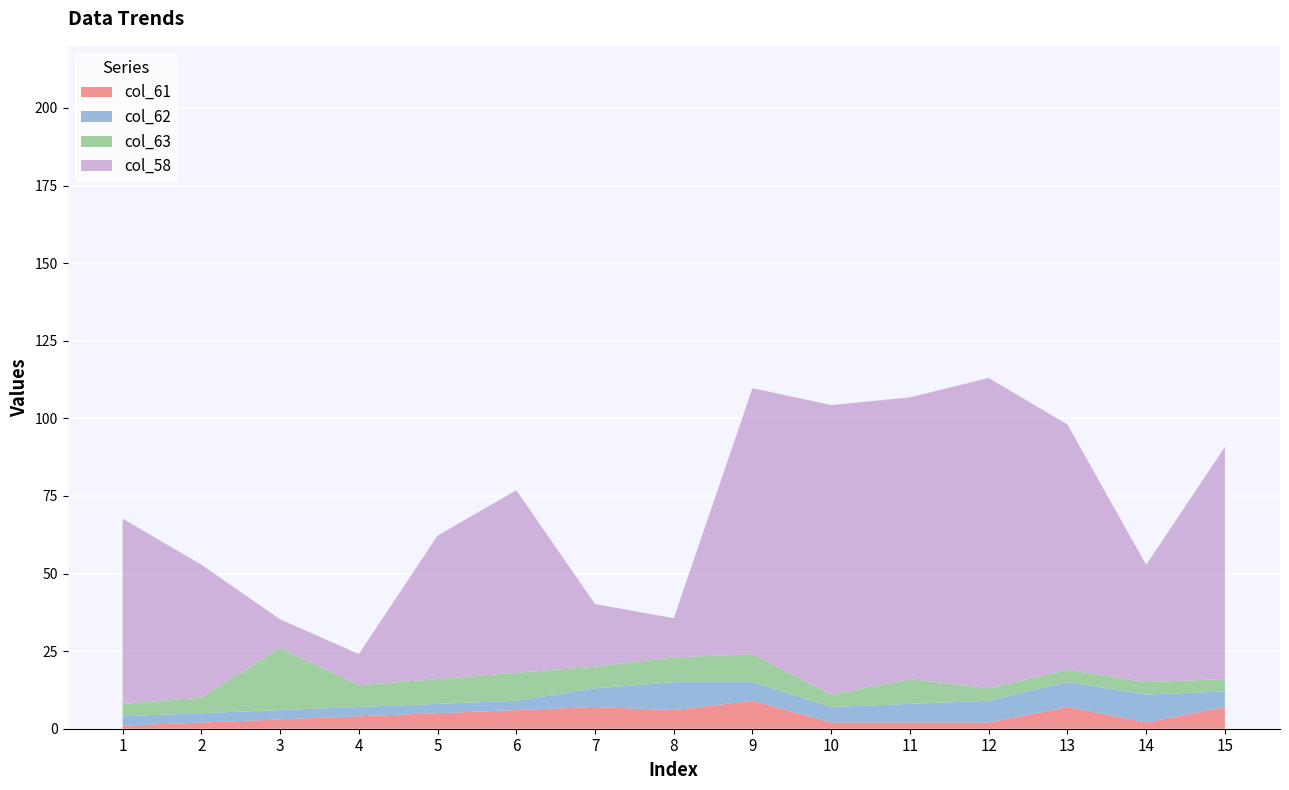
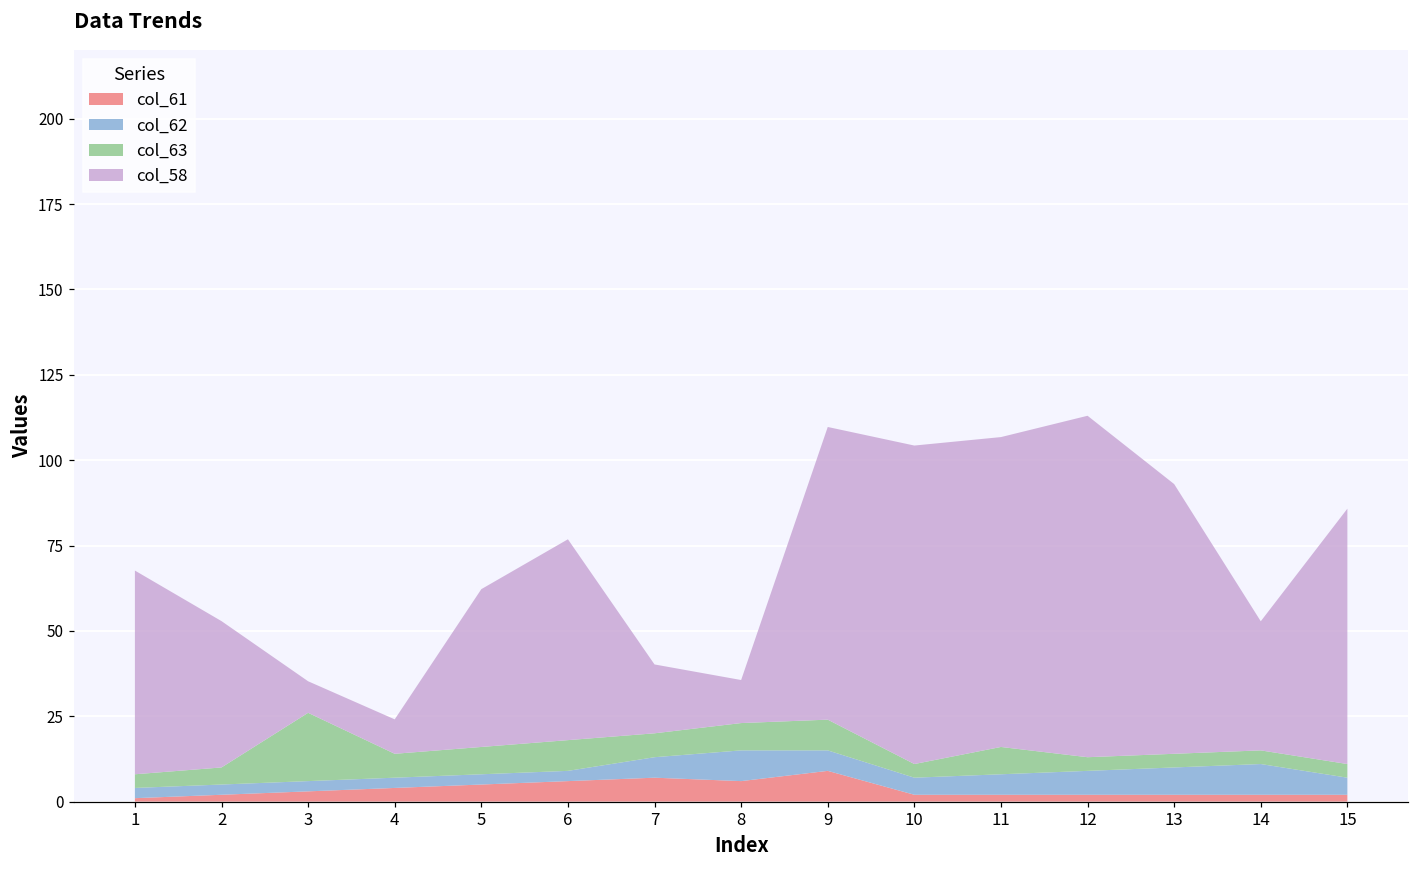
  {
    "col_61": {
      "1": 1,
      "2": 2,
      "3": 3,
      "4": 4,
      "5": 5,
      "6": 6,
      "7": 7,
      "8": 6,
      "9": 9,
      "10": 2,
      "11": 2,
      "12": 2,
-     "13": 7,
+     "13": 2,
      "14": 2,
-     "15": 7
+     "15": 2
    },
    "col_62": {
      "1": 3,
      "2": 3,
      "3": 3,
      "4": 3,
      "5": 3,
      "6": 3,
      "7": 6,
      "8": 9,
      "9": 6,
      "10": 5,
      "11": 6,
      "12": 7,
      "13": 8,
      "14": 9,
      "15": 5
    },
    "col_63": {
      "1": 4,
      "2": 5,
      "3": 20,
      "4": 7,
      "5": 8,
      "6": 9,
      "7": 7,
      "8": 8,
      "9": 9,
      "10": 4,
      "11": 8,
      "12": 4,
      "13": 4,
      "14": 4,
      "15": 4
    },
    "col_58": {
      "1": 60,
      "2": 43,
      "3": 9,
      "4": 10,
      "5": 46,
      "6": 59,
      "7": 20,
      "8": 13,
      "9": 86,
      "10": 93,
      "11": 91,
      "12": 100,
      "13": 79,
      "14": 38,
      "15": 75
    }
  }
